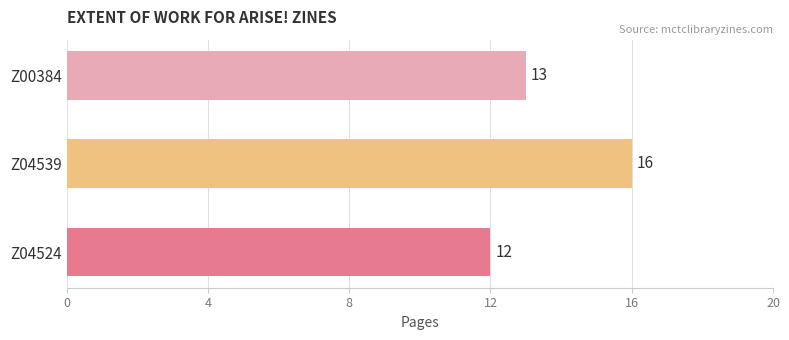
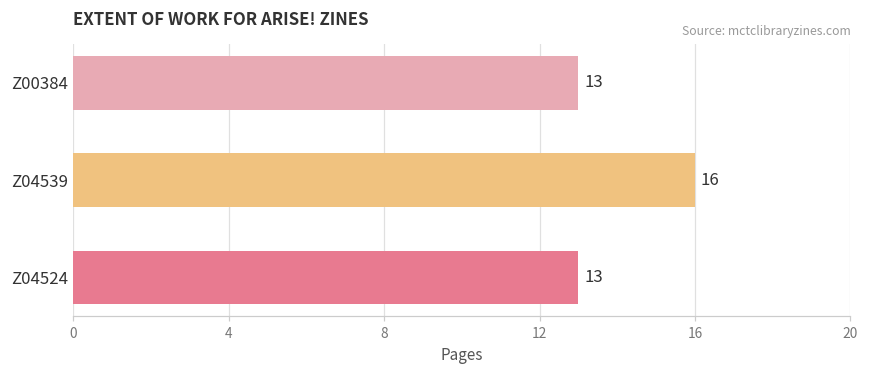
  {
    "Z00384": 13,
    "Z04539": 16,
-   "Z04524": 12
+   "Z04524": 13
  }
